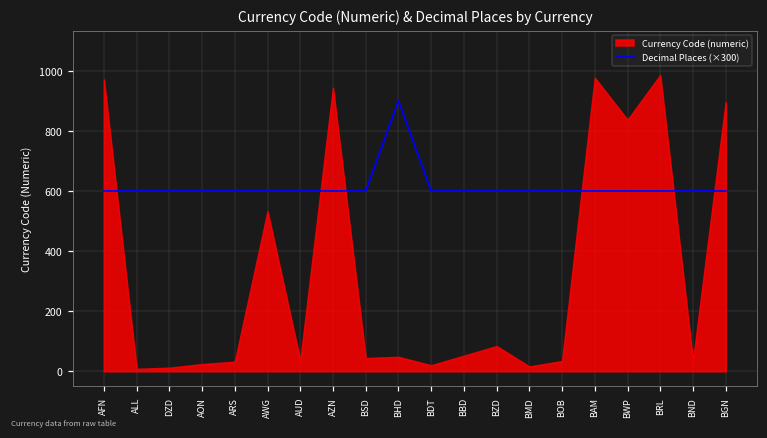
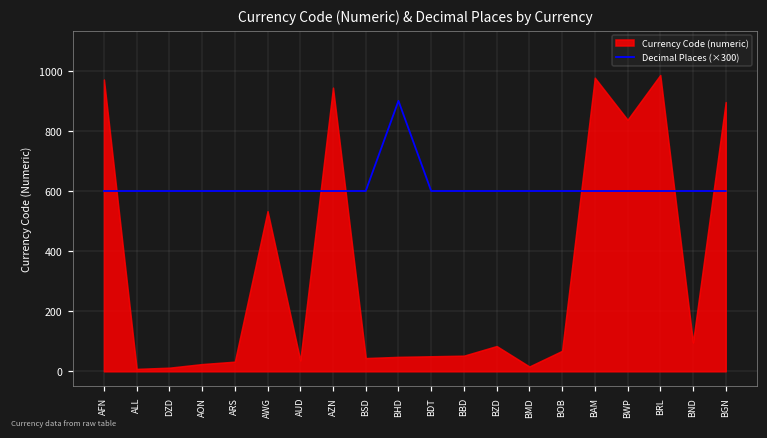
  {
    "Decimal Places (×300)": {
      "AFN": 600,
      "ALL": 600,
      "DZD": 600,
      "AON": 600,
      "ARS": 600,
      "AWG": 600,
      "AUD": 600,
      "AZN": 600,
      "BSD": 600,
      "BHD": 900,
      "BDT": 600,
      "BBD": 600,
      "BZD": 600,
      "BMD": 600,
      "BOB": 600,
      "BAM": 600,
      "BWP": 600,
      "BRL": 600,
      "BND": 600,
      "BGN": 600
    },
    "Currency Code (numeric)": {
      "AFN": 970,
      "DZD": 10,
      "AON": 20,
      "ARS": 30,
      "AWG": 530,
      "AUD": 40,
      "AZN": 940,
      "BSD": 40,
      "BHD": 50,
-     "BDT": 20,
+     "BDT": 50,
      "BBD": 50,
      "BZD": 80,
      "BMD": 20,
-     "BOB": 30,
+     "BOB": 70,
      "BAM": 980,
      "BWP": 840,
      "BRL": 990,
-     "BND": 40,
+     "BND": 100,
      "BGN": 900
    }
  }
